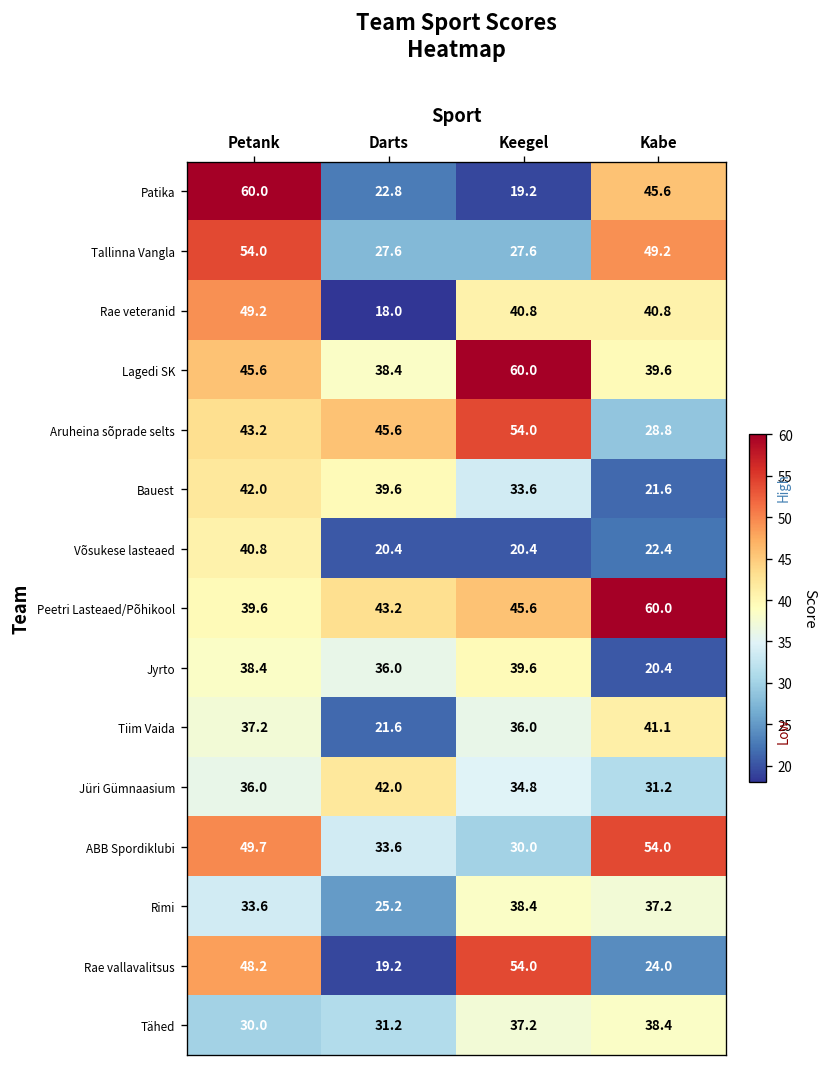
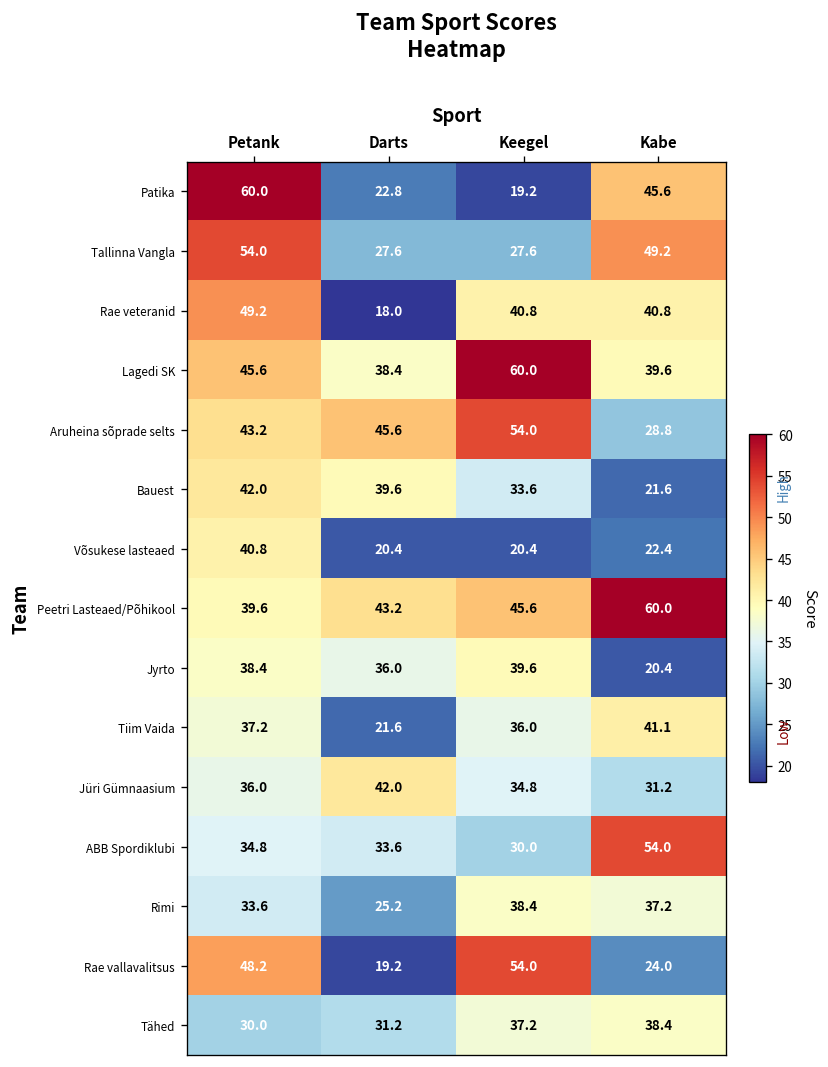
  {
    "Patika": {
      "Petank": 60.0,
      "Darts": 22.8,
      "Keegel": 19.2,
      "Kabe": 45.6
    },
    "Tallinna Vangla": {
      "Petank": 54.0,
      "Darts": 27.6,
      "Keegel": 27.6,
      "Kabe": 49.2
    },
    "Rae veteranid": {
      "Petank": 49.2,
      "Darts": 18.0,
      "Keegel": 40.8,
      "Kabe": 40.8
    },
    "Lagedi SK": {
      "Petank": 45.6,
      "Darts": 38.4,
      "Keegel": 60.0,
      "Kabe": 39.6
    },
    "Aruheina sõprade selts": {
      "Petank": 43.2,
      "Darts": 45.6,
      "Keegel": 54.0,
      "Kabe": 28.8
    },
    "Bauest": {
      "Petank": 42.0,
      "Darts": 39.6,
      "Keegel": 33.6,
      "Kabe": 21.6
    },
    "Võsukese lasteaed": {
      "Petank": 40.8,
      "Darts": 20.4,
      "Keegel": 20.4,
      "Kabe": 22.4
    },
    "Peetri Lasteaed/Põhikool": {
      "Petank": 39.6,
      "Darts": 43.2,
      "Keegel": 45.6,
      "Kabe": 60.0
    },
    "Jyrto": {
      "Petank": 38.4,
      "Darts": 36.0,
      "Keegel": 39.6,
      "Kabe": 20.4
    },
    "Tiim Vaida": {
      "Petank": 37.2,
      "Darts": 21.6,
      "Keegel": 36.0,
      "Kabe": 41.1
    },
    "Jüri Gümnaasium": {
      "Petank": 36.0,
      "Darts": 42.0,
      "Keegel": 34.8,
      "Kabe": 31.2
    },
    "ABB Spordiklubi": {
-     "Petank": 49.7,
+     "Petank": 34.8,
      "Darts": 33.6,
      "Keegel": 30.0,
      "Kabe": 54.0
    },
    "Rimi": {
      "Petank": 33.6,
      "Darts": 25.2,
      "Keegel": 38.4,
      "Kabe": 37.2
    },
    "Rae vallavalitsus": {
      "Petank": 48.2,
      "Darts": 19.2,
      "Keegel": 54.0,
      "Kabe": 24.0
    },
    "Tähed": {
      "Petank": 30.0,
      "Darts": 31.2,
      "Keegel": 37.2,
      "Kabe": 38.4
    }
  }
